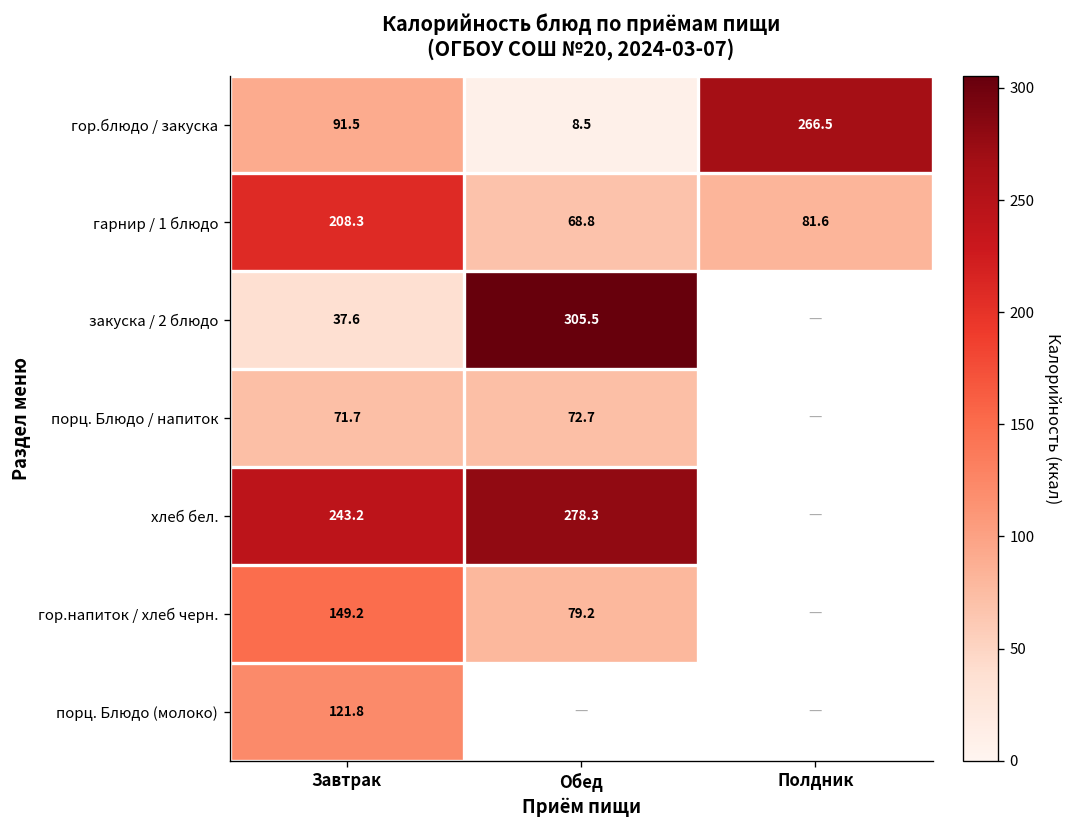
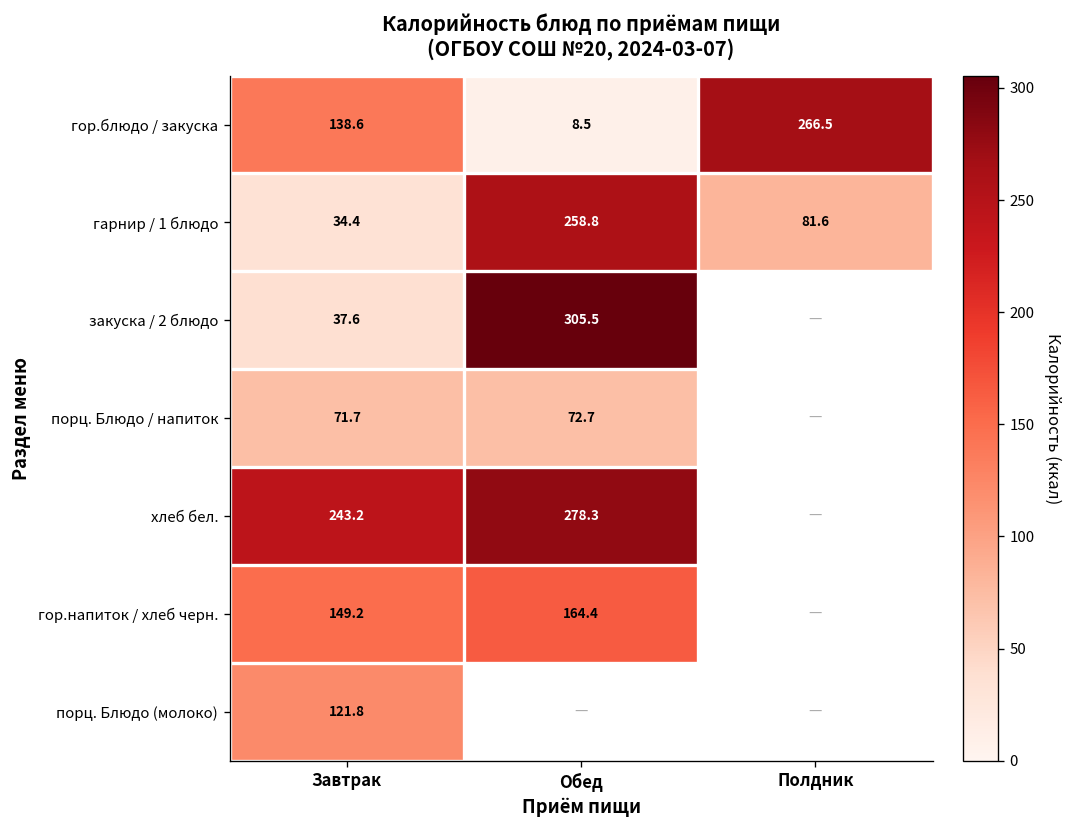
  {
    "гор.блюдо / закуска": {
-     "Завтрак": 91.5,
+     "Завтрак": 138.6,
      "Обед": 8.5,
      "Полдник": 266.5
    },
    "гарнир / 1 блюдо": {
-     "Завтрак": 208.3,
-     "Обед": 68.8,
+     "Завтрак": 34.4,
+     "Обед": 258.8,
      "Полдник": 81.6
    },
    "закуска / 2 блюдо": {
      "Завтрак": 37.6,
      "Обед": 305.5
    },
    "порц. Блюдо / напиток": {
      "Завтрак": 71.7,
      "Обед": 72.7
    },
    "хлеб бел.": {
      "Завтрак": 243.2,
      "Обед": 278.3
    },
    "гор.напиток / хлеб черн.": {
      "Завтрак": 149.2,
-     "Обед": 79.2
+     "Обед": 164.4
    },
    "порц. Блюдо (молоко)": {
      "Завтрак": 121.8
    }
  }
